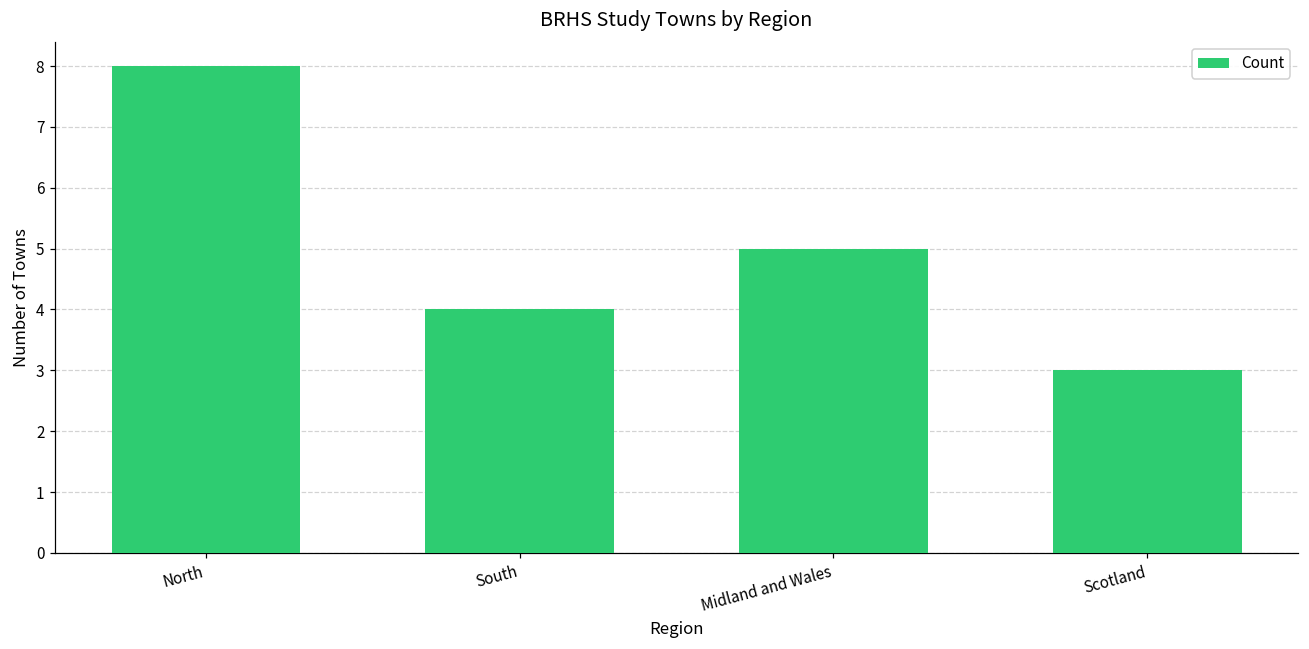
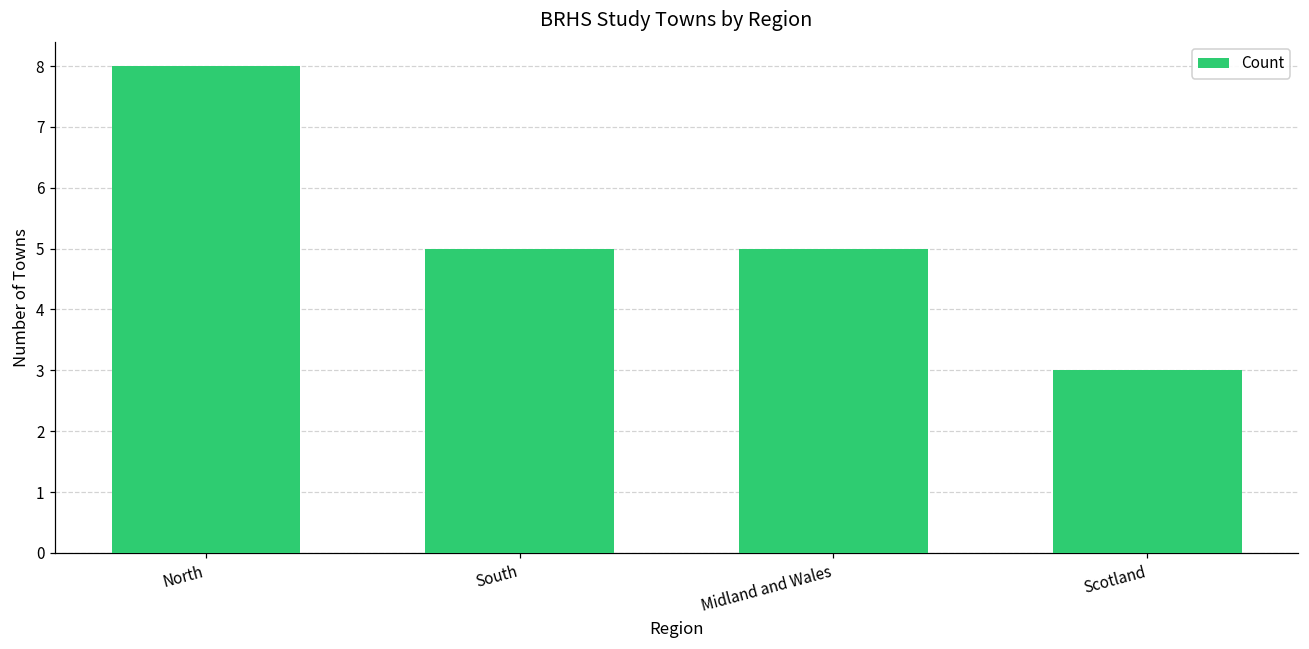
  {
    "North": 8,
-   "South": 4,
+   "South": 5,
    "Midland and Wales": 5,
    "Scotland": 3
  }
